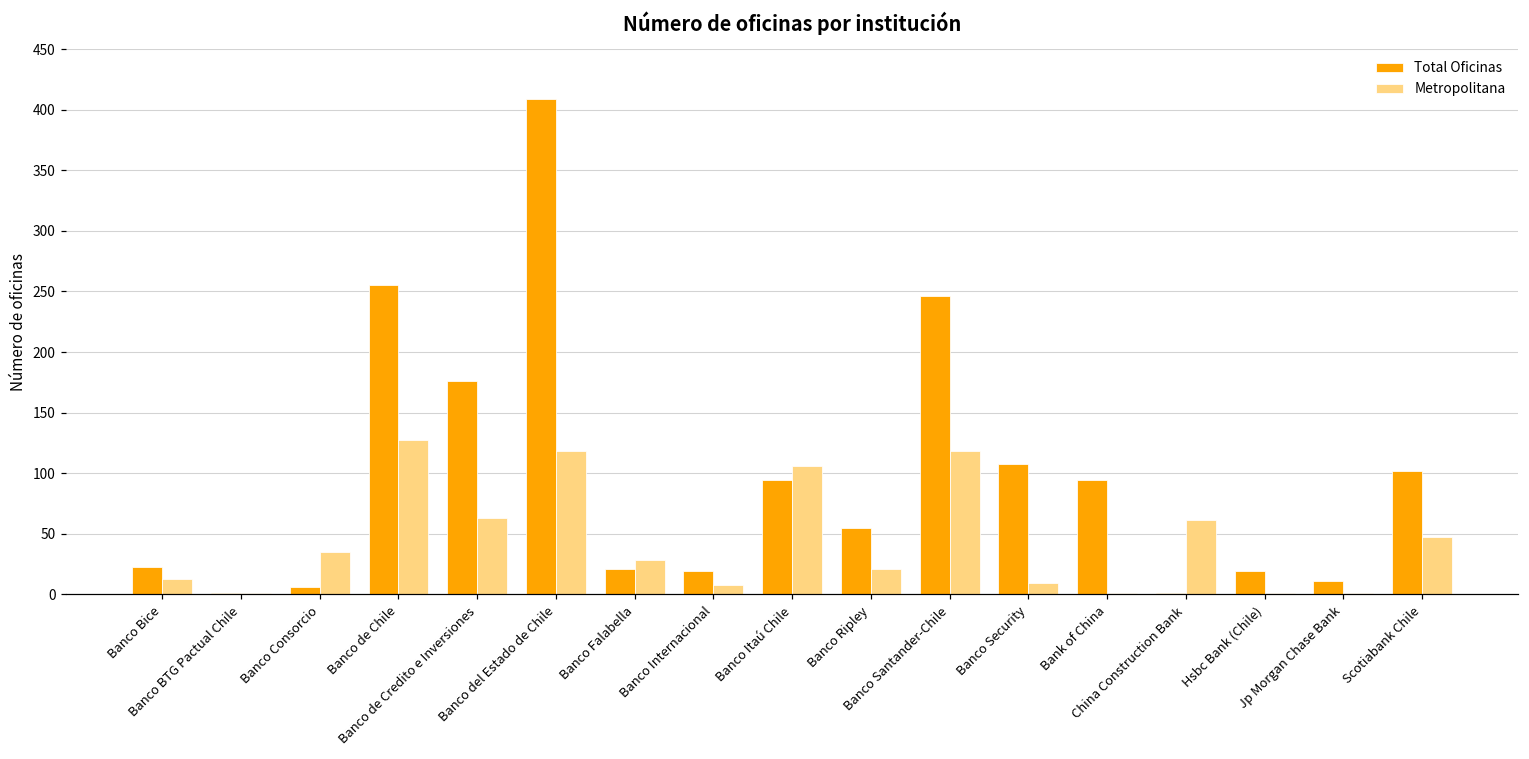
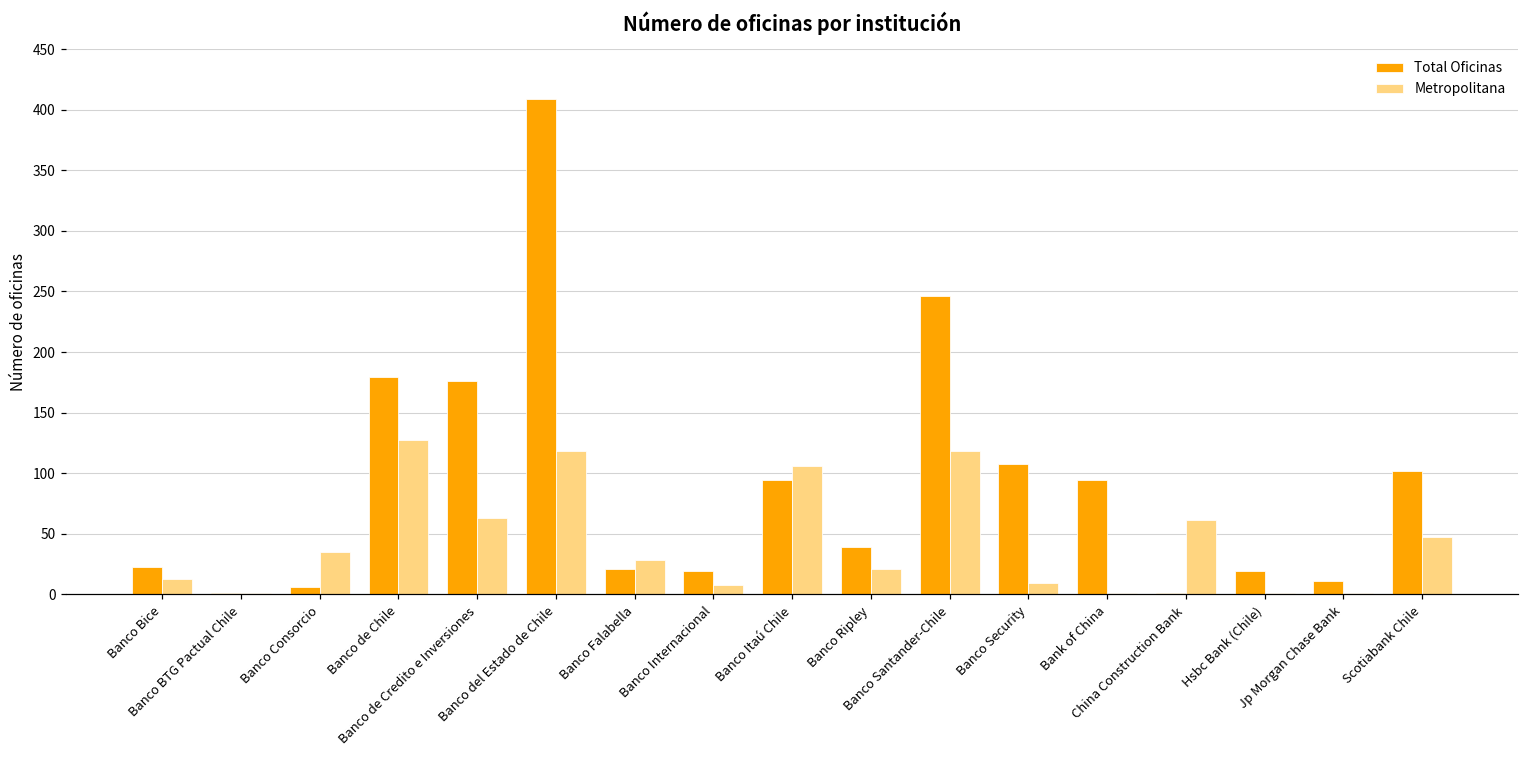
  {
    "Total Oficinas": {
      "Banco Bice": 23,
      "Banco Consorcio": 6,
-     "Banco de Chile": 255,
+     "Banco de Chile": 179,
      "Banco de Credito e Inversiones": 176,
      "Banco del Estado de Chile": 409,
      "Banco Falabella": 21,
      "Banco Internacional": 19,
      "Banco Itaú Chile": 94,
-     "Banco Ripley": 55,
+     "Banco Ripley": 39,
      "Banco Santander-Chile": 246,
      "Banco Security": 108,
      "Bank of China": 94,
      "Hsbc Bank (Chile)": 19,
      "Jp Morgan Chase Bank": 11,
      "Scotiabank Chile": 102
    },
    "Metropolitana": {
      "Banco Bice": 13,
      "Banco Consorcio": 35,
      "Banco de Chile": 127,
      "Banco de Credito e Inversiones": 63,
      "Banco del Estado de Chile": 118,
      "Banco Falabella": 28,
      "Banco Internacional": 8,
      "Banco Itaú Chile": 106,
      "Banco Ripley": 21,
      "Banco Santander-Chile": 118,
      "Banco Security": 9,
      "China Construction Bank": 61,
      "Scotiabank Chile": 47
    }
  }
